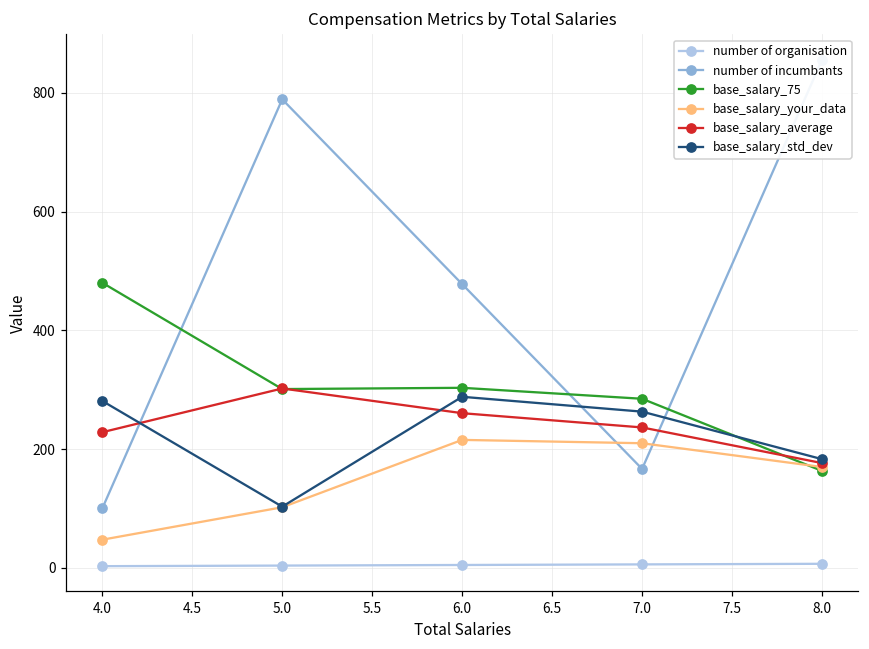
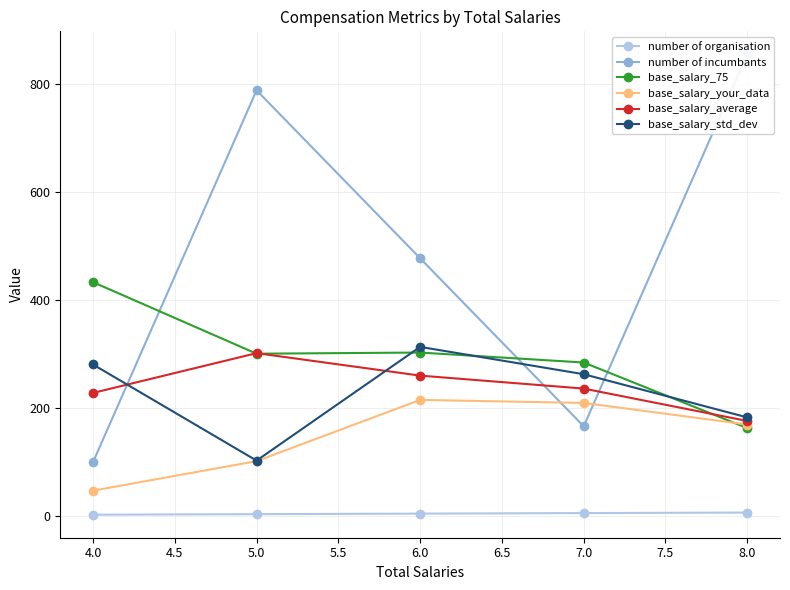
  {
    "base_salary_75": {
-     "4.0": 480,
+     "4.0": 430,
      "6.0": 300,
      "7.0": 280,
      "8.0": 160
    },
    "base_salary_your_data": {
      "4.0": 50,
      "6.0": 220,
      "7.0": 210,
      "8.0": 170
    },
    "base_salary_average": {
      "4.0": 230,
      "6.0": 260,
      "7.0": 240,
      "8.0": 180
    },
    "base_salary_std_dev": {
      "4.0": 280,
-     "6.0": 290,
+     "6.0": 310,
      "7.0": 260,
      "8.0": 180
    }
  }
